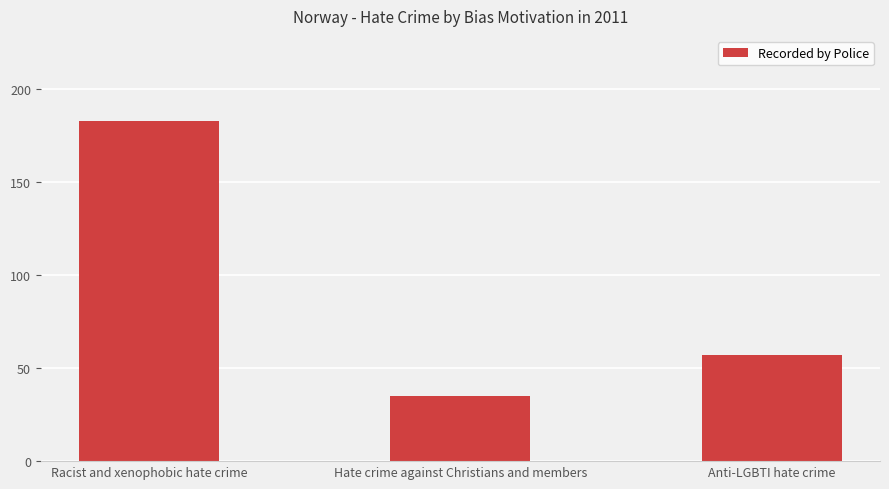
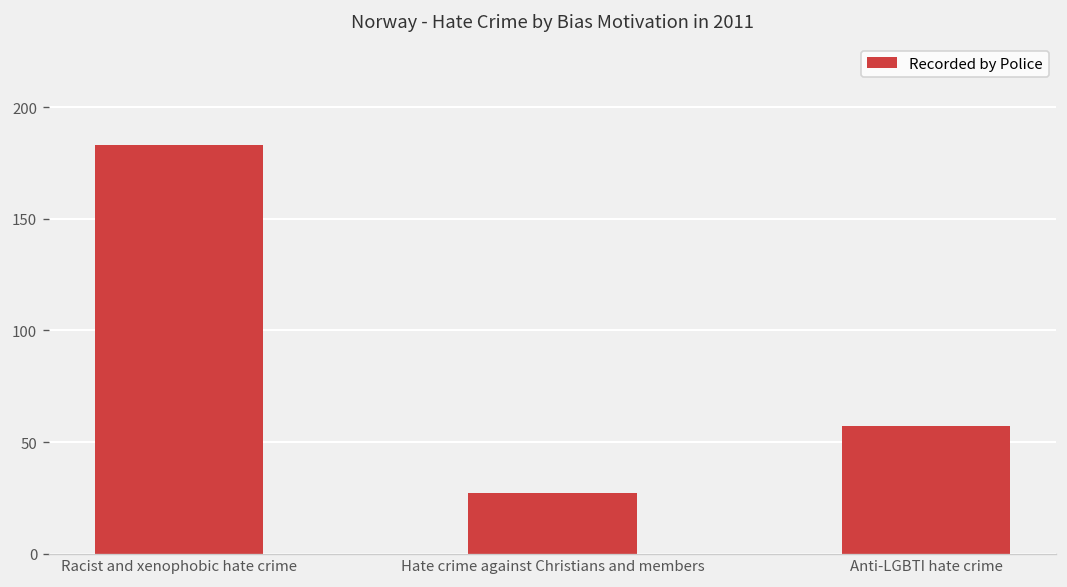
  {
    "Racist and xenophobic hate crime": 183,
-   "Hate crime against Christians and members": 35,
+   "Hate crime against Christians and members": 27,
    "Anti-LGBTI hate crime": 57
  }
